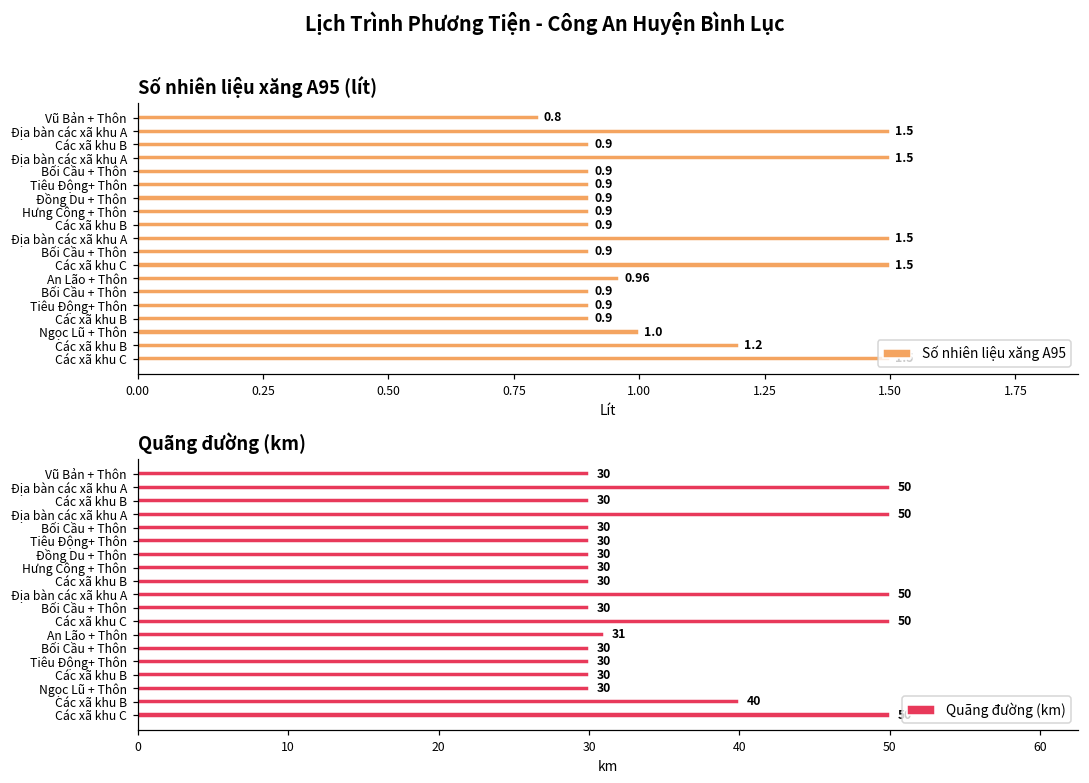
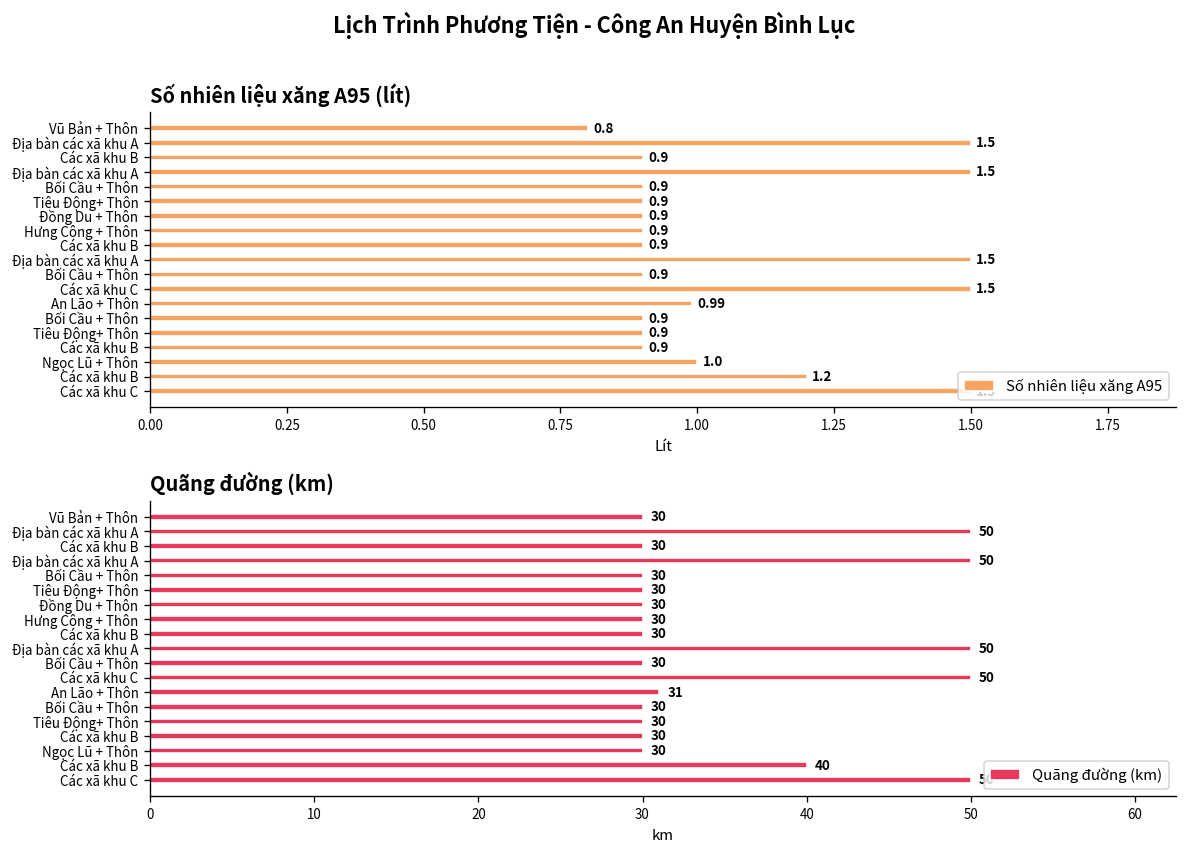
  {
    "Số nhiên liệu xăng A95 (lít)": {
      "Vũ Bản + Thôn": 0.8,
      "Đồng Du + Thôn": 0.9,
      "Hưng Công + Thôn": 0.9,
-     "An Lão + Thôn": 0.96,
+     "An Lão + Thôn": 0.99,
      "Ngọc Lũ + Thôn": 1.0
    },
    "Quãng đường (km)": {
      "Vũ Bản + Thôn": 30,
      "Đồng Du + Thôn": 30,
      "Hưng Công + Thôn": 30,
      "An Lão + Thôn": 31,
      "Ngọc Lũ + Thôn": 30
    }
  }
